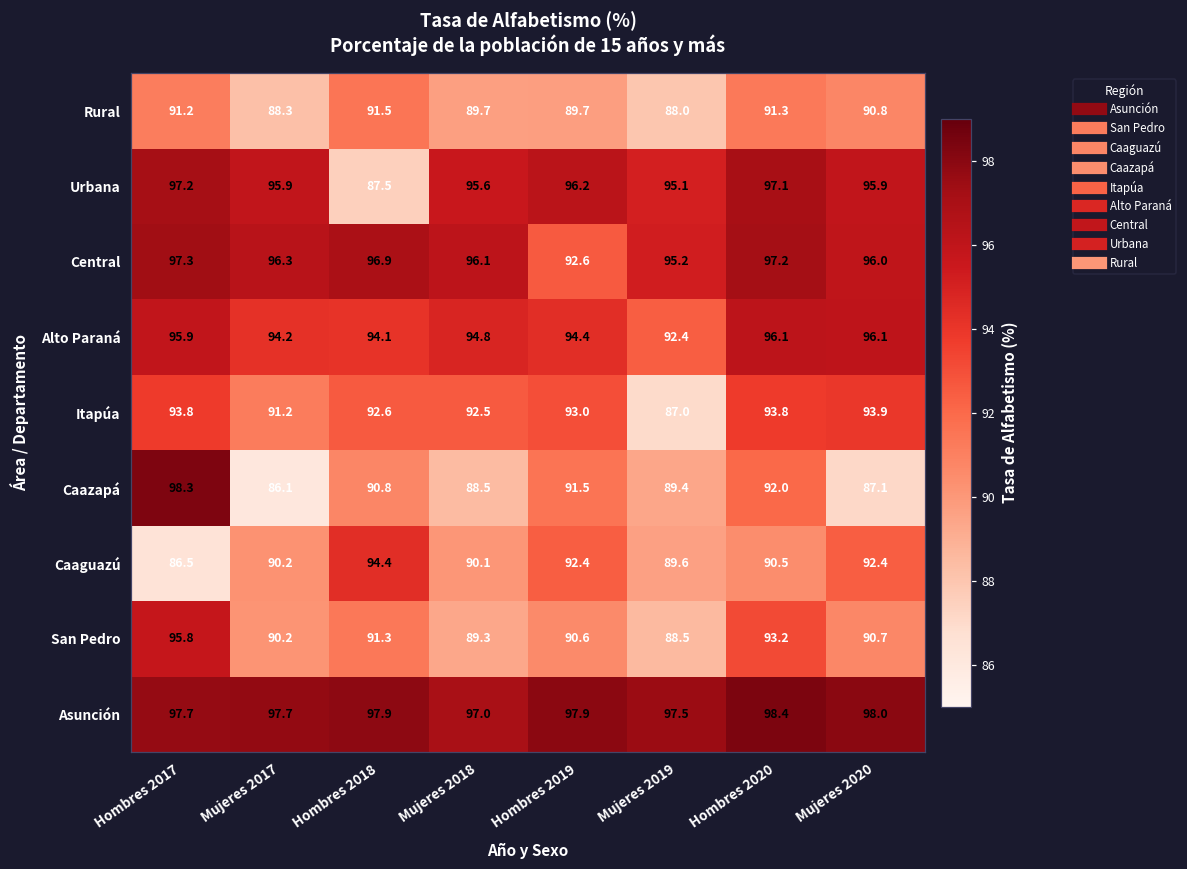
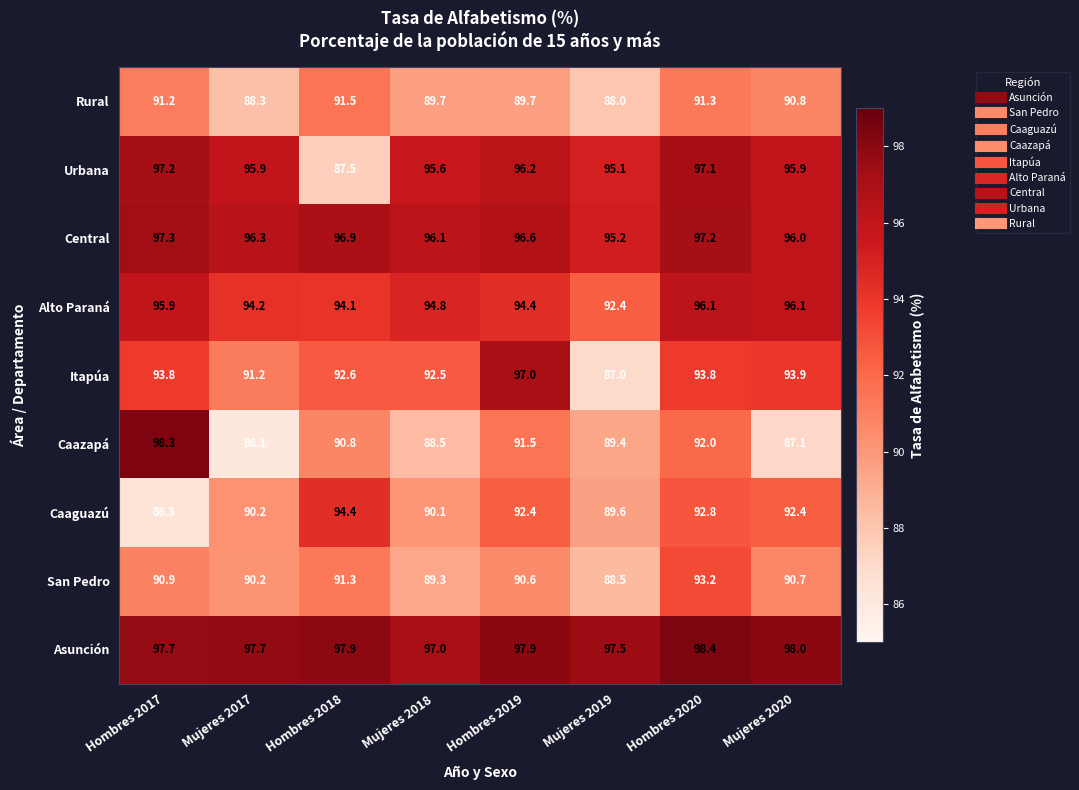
  {
    "Rural": {
      "Hombres 2017": 91.2,
      "Mujeres 2017": 88.3,
      "Hombres 2018": 91.5,
      "Mujeres 2018": 89.7,
      "Hombres 2019": 89.7,
      "Mujeres 2019": 88.0,
      "Hombres 2020": 91.3,
      "Mujeres 2020": 90.8
    },
    "Urbana": {
      "Hombres 2017": 97.2,
      "Mujeres 2017": 95.9,
      "Hombres 2018": 87.5,
      "Mujeres 2018": 95.6,
      "Hombres 2019": 96.2,
      "Mujeres 2019": 95.1,
      "Hombres 2020": 97.1,
      "Mujeres 2020": 95.9
    },
    "Central": {
      "Hombres 2017": 97.3,
      "Mujeres 2017": 96.3,
      "Hombres 2018": 96.9,
      "Mujeres 2018": 96.1,
-     "Hombres 2019": 92.6,
+     "Hombres 2019": 96.6,
      "Mujeres 2019": 95.2,
      "Hombres 2020": 97.2,
      "Mujeres 2020": 96.0
    },
    "Alto Paraná": {
      "Hombres 2017": 95.9,
      "Mujeres 2017": 94.2,
      "Hombres 2018": 94.1,
      "Mujeres 2018": 94.8,
      "Hombres 2019": 94.4,
      "Mujeres 2019": 92.4,
      "Hombres 2020": 96.1,
      "Mujeres 2020": 96.1
    },
    "Itapúa": {
      "Hombres 2017": 93.8,
      "Mujeres 2017": 91.2,
      "Hombres 2018": 92.6,
      "Mujeres 2018": 92.5,
-     "Hombres 2019": 93.0,
+     "Hombres 2019": 97.0,
      "Mujeres 2019": 87.0,
      "Hombres 2020": 93.8,
      "Mujeres 2020": 93.9
    },
    "Caazapá": {
      "Hombres 2017": 98.3,
      "Hombres 2018": 90.8,
      "Mujeres 2018": 88.5,
      "Hombres 2019": 91.5,
      "Mujeres 2019": 89.4,
      "Hombres 2020": 92.0,
      "Mujeres 2020": 87.1
    },
    "Caaguazú": {
      "Mujeres 2017": 90.2,
      "Hombres 2018": 94.4,
      "Mujeres 2018": 90.1,
      "Hombres 2019": 92.4,
      "Mujeres 2019": 89.6,
-     "Hombres 2020": 90.5,
+     "Hombres 2020": 92.8,
      "Mujeres 2020": 92.4
    },
    "San Pedro": {
-     "Hombres 2017": 95.8,
+     "Hombres 2017": 90.9,
      "Mujeres 2017": 90.2,
      "Hombres 2018": 91.3,
      "Mujeres 2018": 89.3,
      "Hombres 2019": 90.6,
      "Mujeres 2019": 88.5,
      "Hombres 2020": 93.2,
      "Mujeres 2020": 90.7
    },
    "Asunción": {
      "Hombres 2017": 97.7,
      "Mujeres 2017": 97.7,
      "Hombres 2018": 97.9,
      "Mujeres 2018": 97.0,
      "Hombres 2019": 97.9,
      "Mujeres 2019": 97.5,
      "Hombres 2020": 98.4,
      "Mujeres 2020": 98.0
    }
  }
